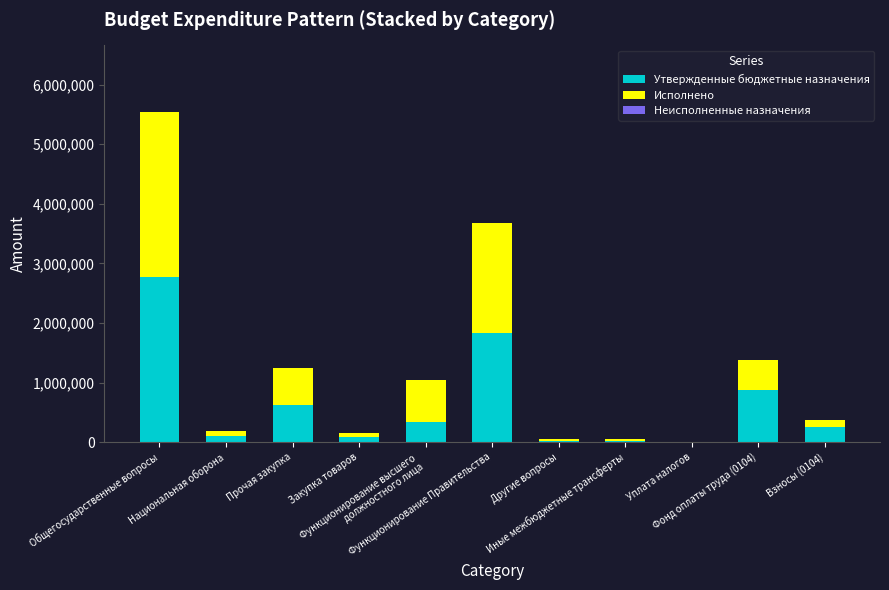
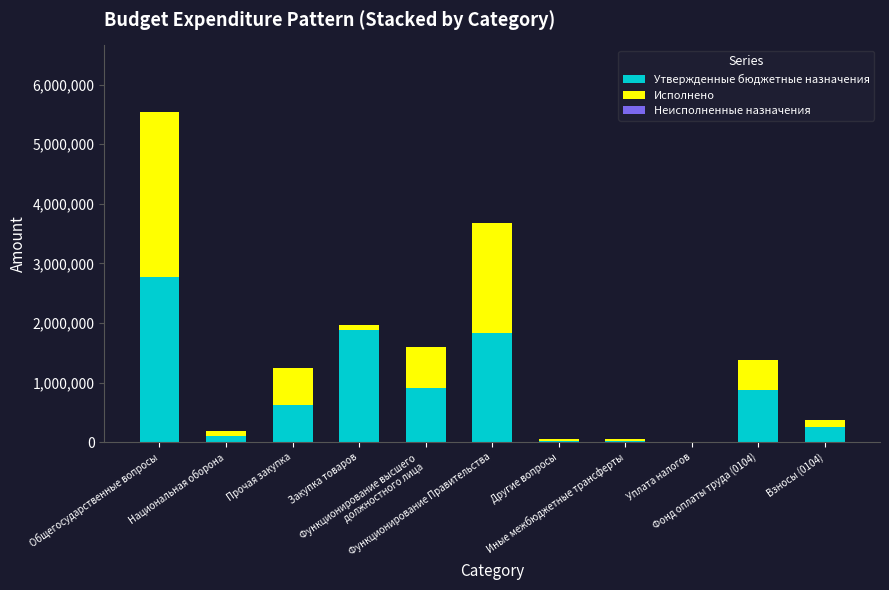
  {
    "Утвержденные бюджетные назначения": {
      "Общегосударственные вопросы": "2,800,000",
      "Национальная оборона": "100,000",
      "Прочая закупка": "600,000",
-     "Закупка товаров": "100,000",
-     "Функционирование высшего должностного лица": "300,000",
+     "Закупка товаров": "1,900,000",
+     "Функционирование высшего должностного лица": "900,000",
      "Функционирование Правительства": "1,800,000",
      "Фонд оплаты труда (0104)": "900,000",
      "Взносы (0104)": "300,000"
    },
    "Неисполненные назначения": {
      "Другие вопросы": "0",
      "Иные межбюджетные трансферты": "0",
      "Уплата налогов": "0"
    }
  }
